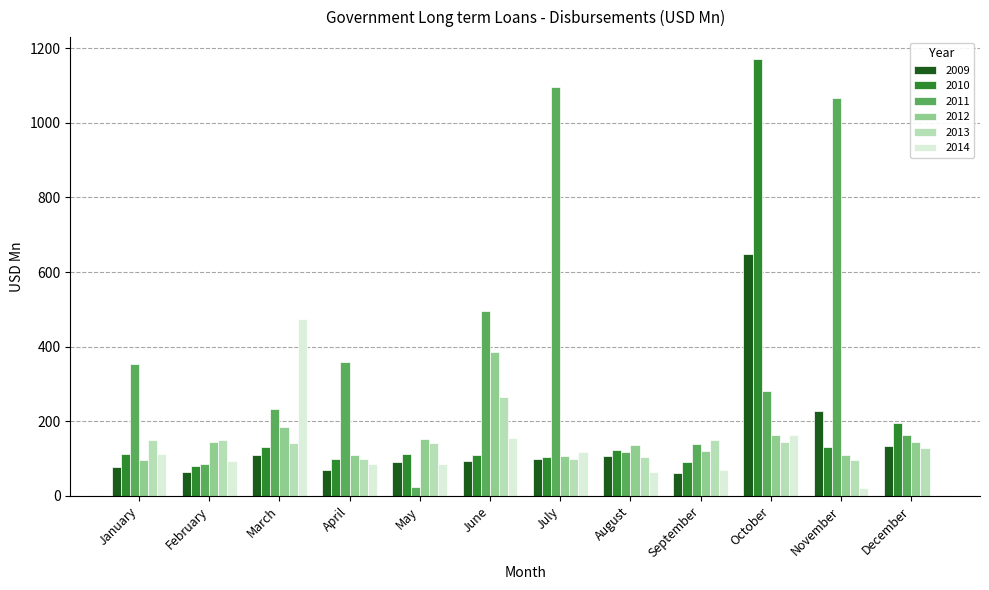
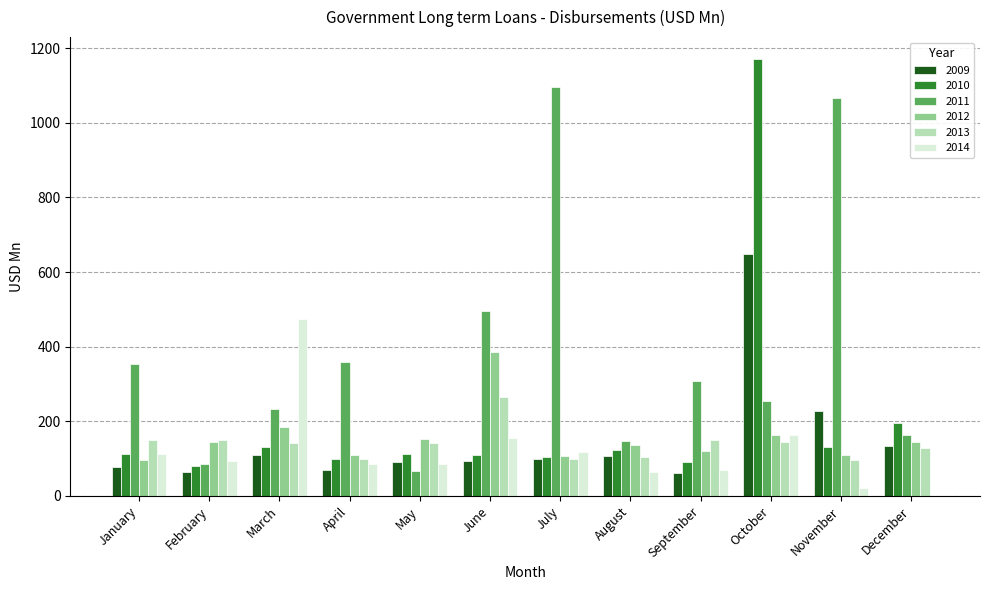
  {
    "2011": {
      "January": 350,
      "February": 90,
      "March": 230,
      "April": 360,
-     "May": 20,
+     "May": 70,
      "June": 500,
      "July": 1090,
-     "August": 120,
-     "September": 140,
-     "October": 280,
+     "August": 150,
+     "September": 310,
+     "October": 260,
      "November": 1070,
      "December": 160
    }
  }
